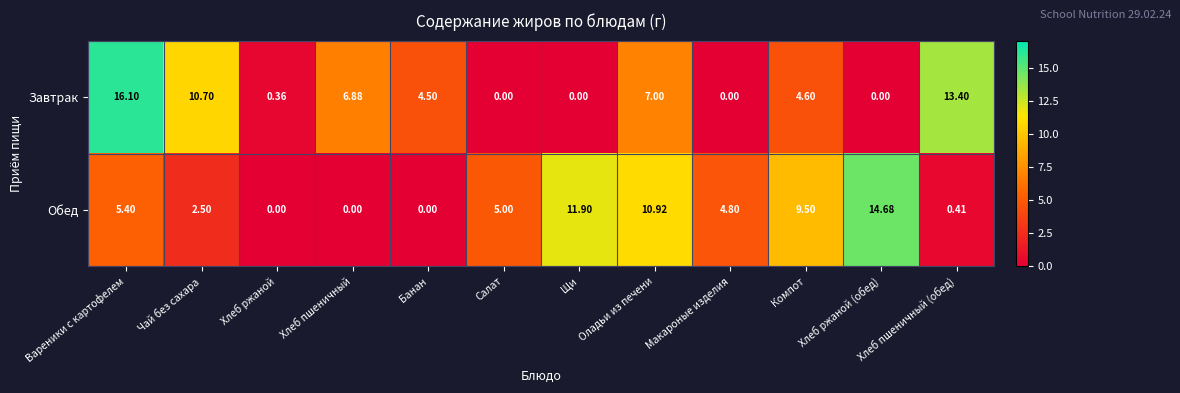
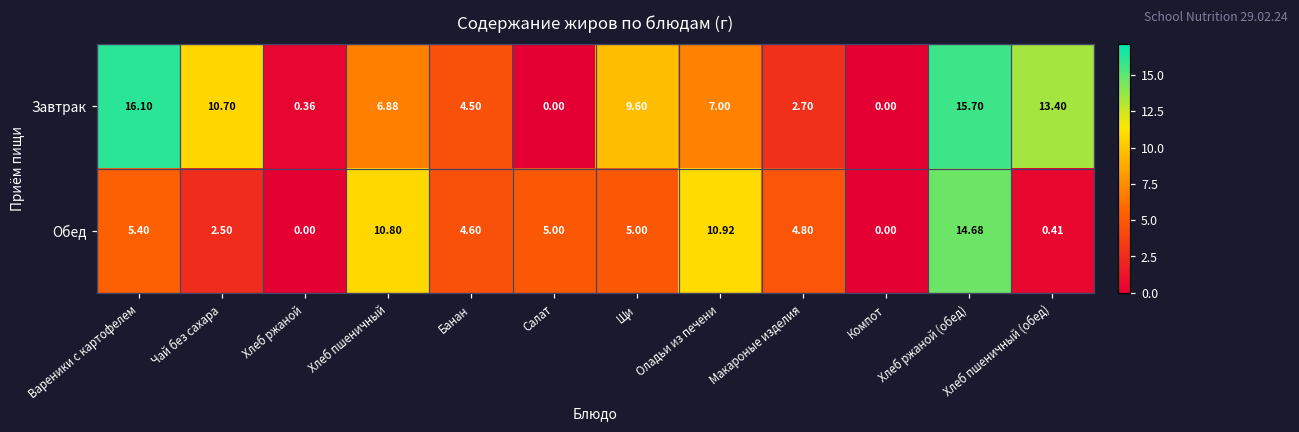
  {
    "Завтрак": {
      "Вареники с картофелем": 16.10,
      "Чай без сахара": 10.70,
      "Хлеб ржаной": 0.36,
      "Хлеб пшеничный": 6.88,
      "Банан": 4.50,
      "Салат": 0.00,
-     "Щи": 0.00,
+     "Щи": 9.60,
      "Оладьи из печени": 7.00,
-     "Макароные изделия": 0.00,
-     "Компот": 4.60,
-     "Хлеб ржаной (обед)": 0.00,
+     "Макароные изделия": 2.70,
+     "Компот": 0.00,
+     "Хлеб ржаной (обед)": 15.70,
      "Хлеб пшеничный (обед)": 13.40
    },
    "Обед": {
      "Вареники с картофелем": 5.40,
      "Чай без сахара": 2.50,
      "Хлеб ржаной": 0.00,
-     "Хлеб пшеничный": 0.00,
-     "Банан": 0.00,
+     "Хлеб пшеничный": 10.80,
+     "Банан": 4.60,
      "Салат": 5.00,
-     "Щи": 11.90,
+     "Щи": 5.00,
      "Оладьи из печени": 10.92,
      "Макароные изделия": 4.80,
-     "Компот": 9.50,
+     "Компот": 0.00,
      "Хлеб ржаной (обед)": 14.68,
      "Хлеб пшеничный (обед)": 0.41
    }
  }
